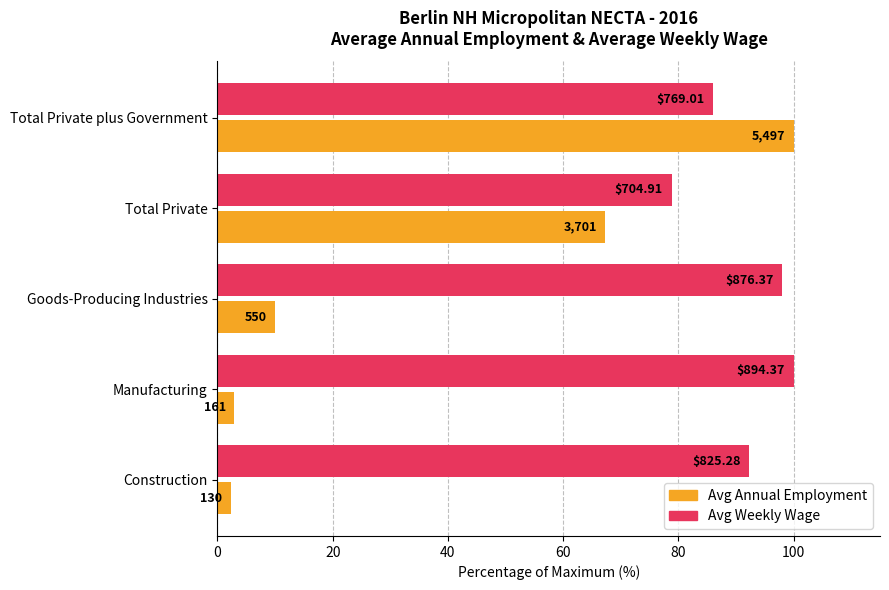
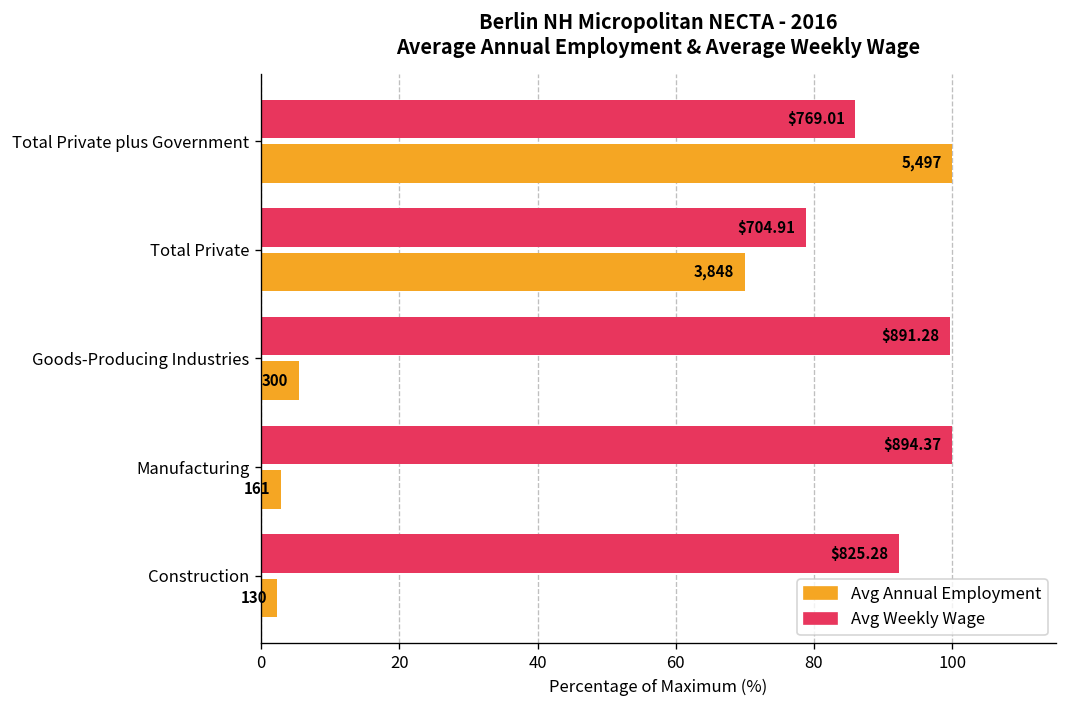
  {
    "Avg Annual Employment": {
-     "Total Private": "3,701",
-     "Goods-Producing Industries": "550"
+     "Total Private": "3,848",
+     "Goods-Producing Industries": "300"
    },
    "Avg Weekly Wage": {
-     "Goods-Producing Industries": "$876.37"
+     "Goods-Producing Industries": "$891.28"
    }
  }
